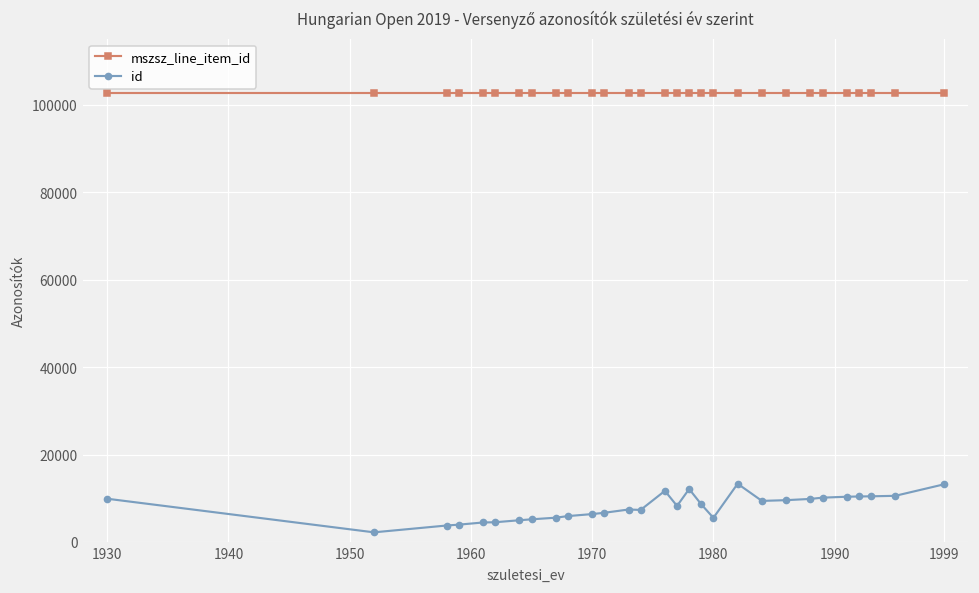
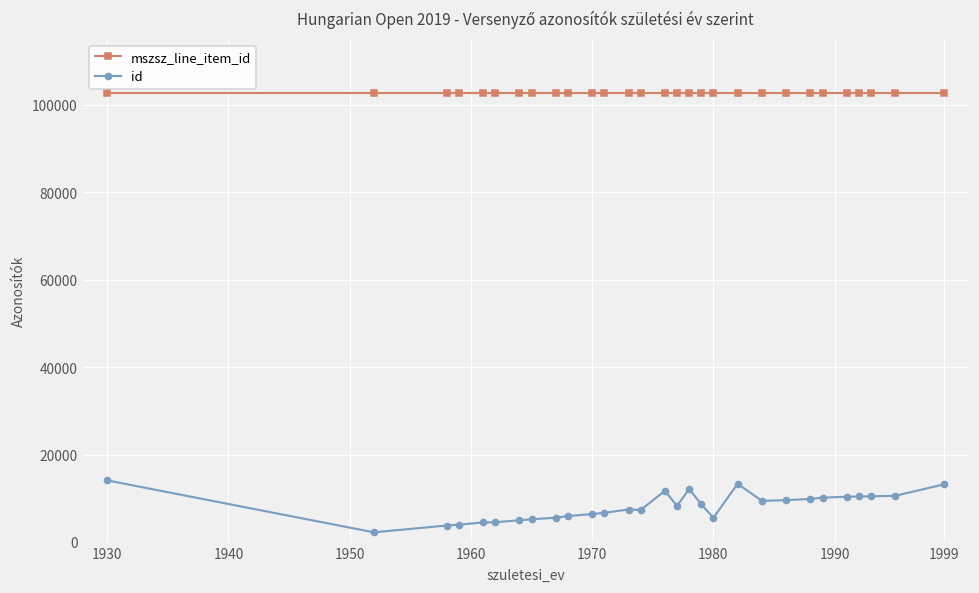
  {
    "mszsz_line_item_id": {
      "1930": 103000,
      "1970": 103000,
      "1980": 103000,
      "1999": 103000
    },
    "id": {
-     "1930": 10000,
+     "1930": 14000,
      "1970": 6000,
      "1980": 6000,
      "1999": 13000
    }
  }
